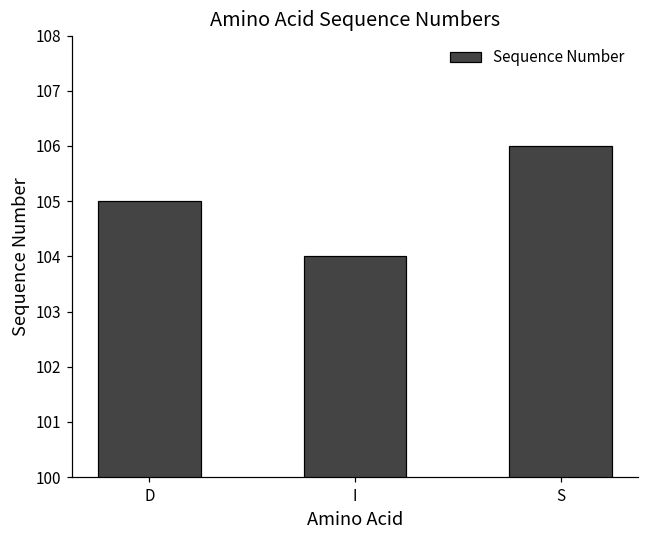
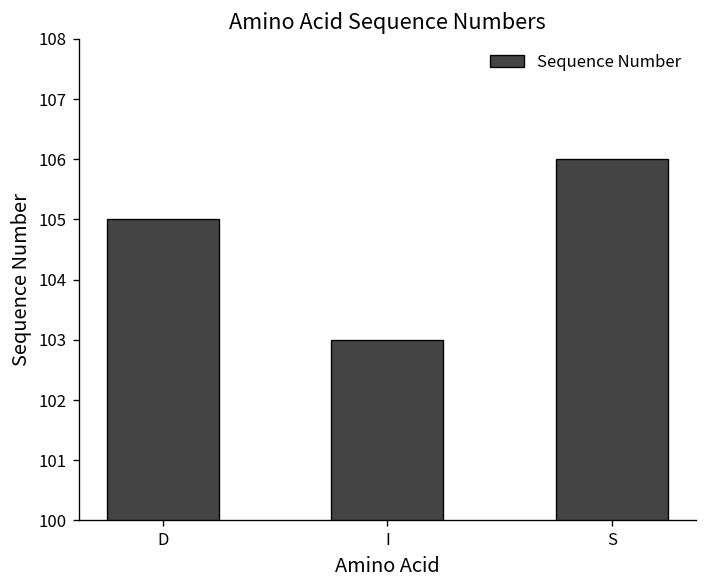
  {
    "D": 105,
-   "I": 104,
+   "I": 103,
    "S": 106
  }
